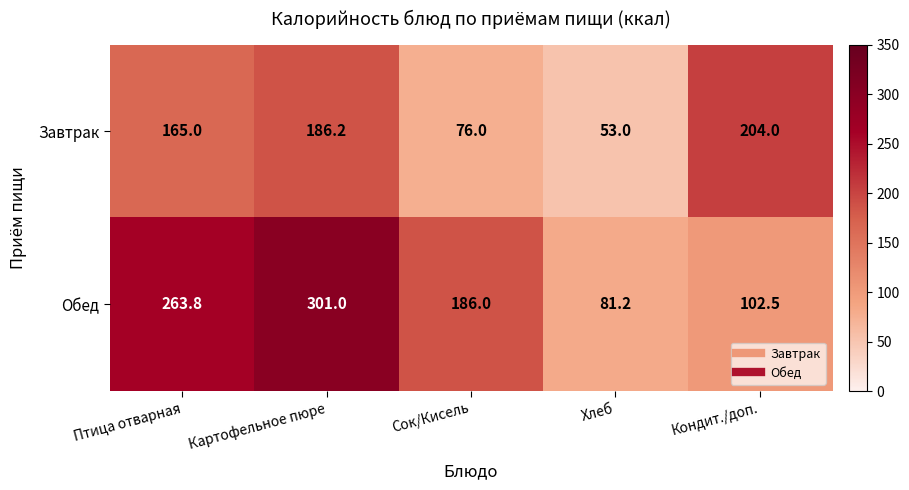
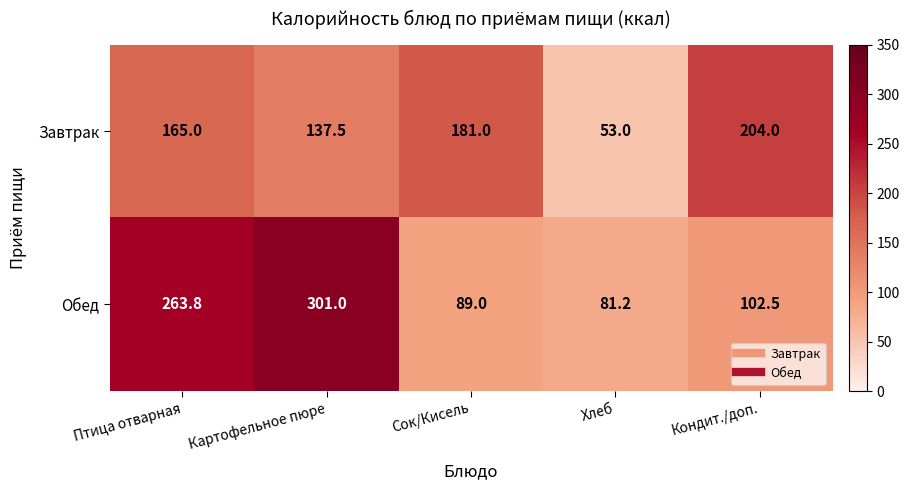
  {
    "Завтрак": {
      "Птица отварная": 165.0,
-     "Картофельное пюре": 186.2,
-     "Сок/Кисель": 76.0,
+     "Картофельное пюре": 137.5,
+     "Сок/Кисель": 181.0,
      "Хлеб": 53.0,
      "Кондит./доп.": 204.0
    },
    "Обед": {
      "Птица отварная": 263.8,
      "Картофельное пюре": 301.0,
-     "Сок/Кисель": 186.0,
+     "Сок/Кисель": 89.0,
      "Хлеб": 81.2,
      "Кондит./доп.": 102.5
    }
  }
